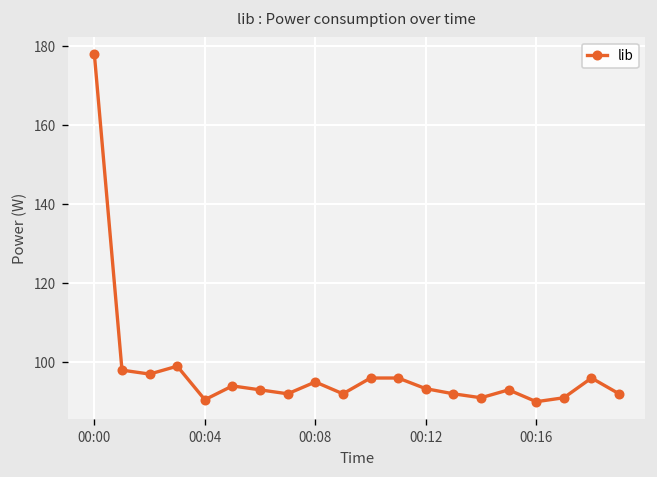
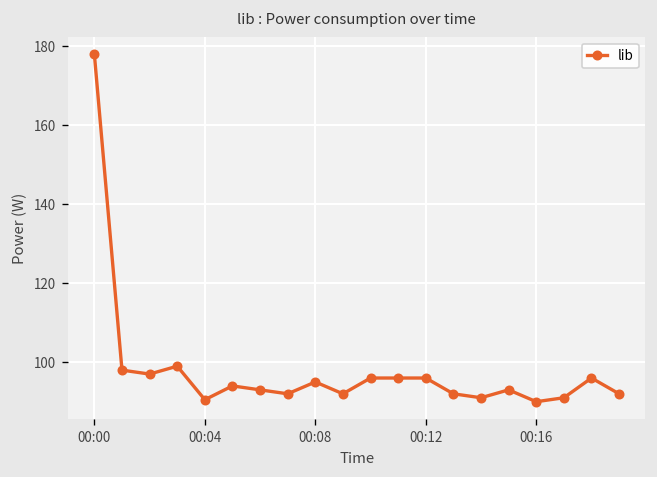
  {
    "00:00": 178,
    "00:04": 91,
    "00:08": 95,
-   "00:12": 93,
+   "00:12": 96,
    "00:16": 90
  }
